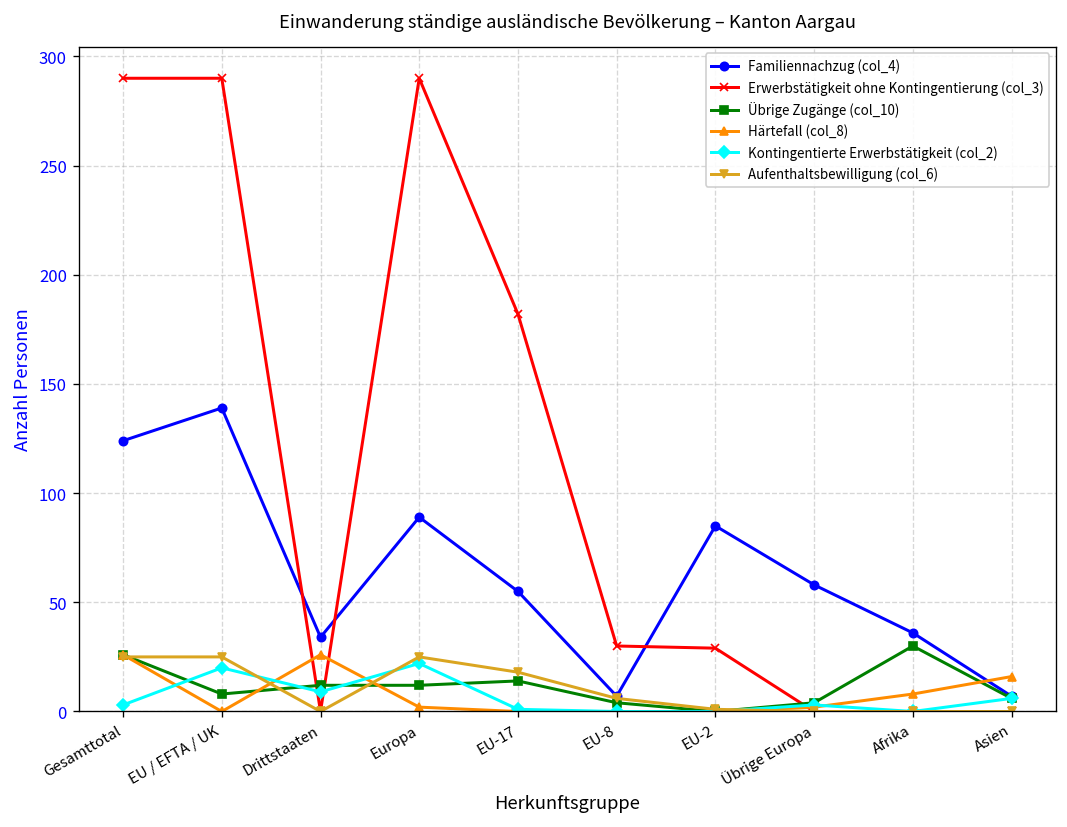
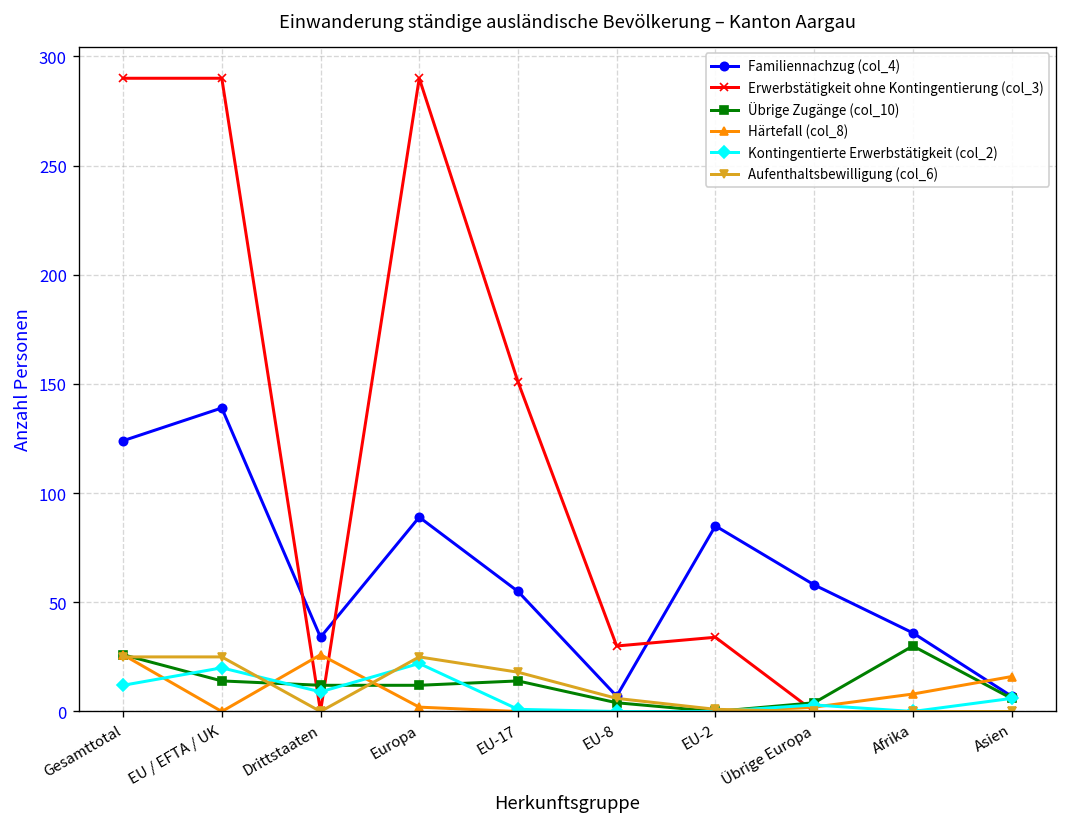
  {
    "Familiennachzug (col_4)": {
      "Gesamttotal": 124,
      "EU / EFTA / UK": 139,
      "Drittstaaten": 34,
      "Europa": 89,
      "EU-17": 55,
      "EU-2": 85,
      "Übrige Europa": 58,
      "Afrika": 36
    },
    "Erwerbstätigkeit ohne Kontingentierung (col_3)": {
      "Gesamttotal": 290,
      "EU / EFTA / UK": 290,
      "Europa": 290,
-     "EU-17": 182,
+     "EU-17": 151,
      "EU-8": 30,
-     "EU-2": 29
+     "EU-2": 34
    },
    "Übrige Zugänge (col_10)": {
-     "EU / EFTA / UK": 8,
+     "EU / EFTA / UK": 14,
      "Drittstaaten": 12,
      "Europa": 12,
      "EU-17": 14,
      "EU-8": 4,
      "Afrika": 30
    },
    "Kontingentierte Erwerbstätigkeit (col_2)": {
-     "Gesamttotal": 3,
+     "Gesamttotal": 12,
      "EU / EFTA / UK": 20,
      "Drittstaaten": 9,
      "Europa": 22
    }
  }
